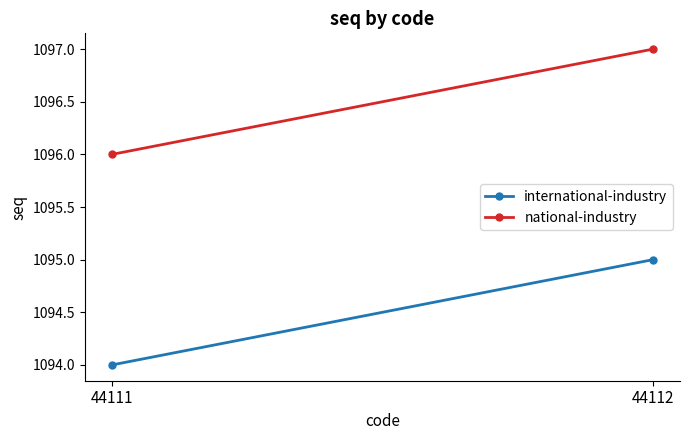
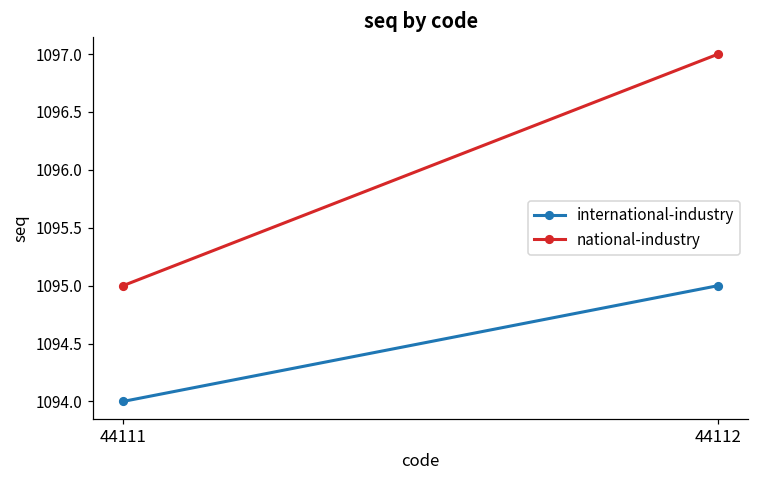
  {
    "international-industry": {
      "44111": 1094,
      "44112": 1095
    },
    "national-industry": {
-     "44111": 1096,
+     "44111": 1095,
      "44112": 1097
    }
  }
